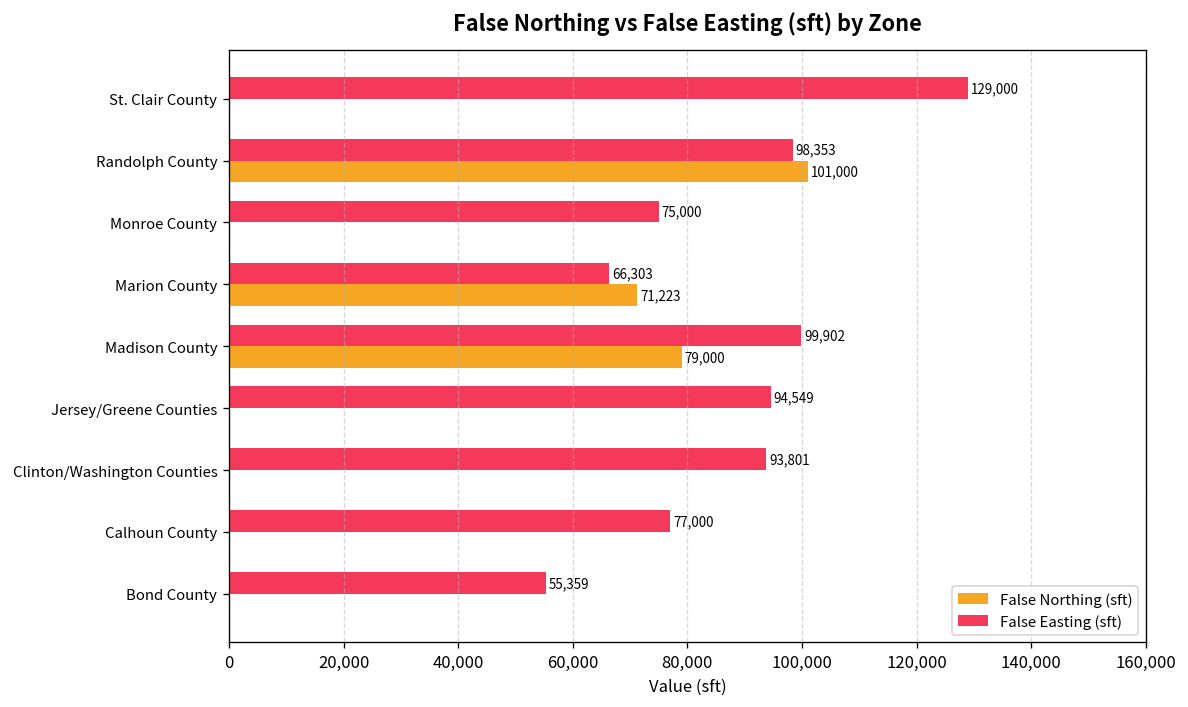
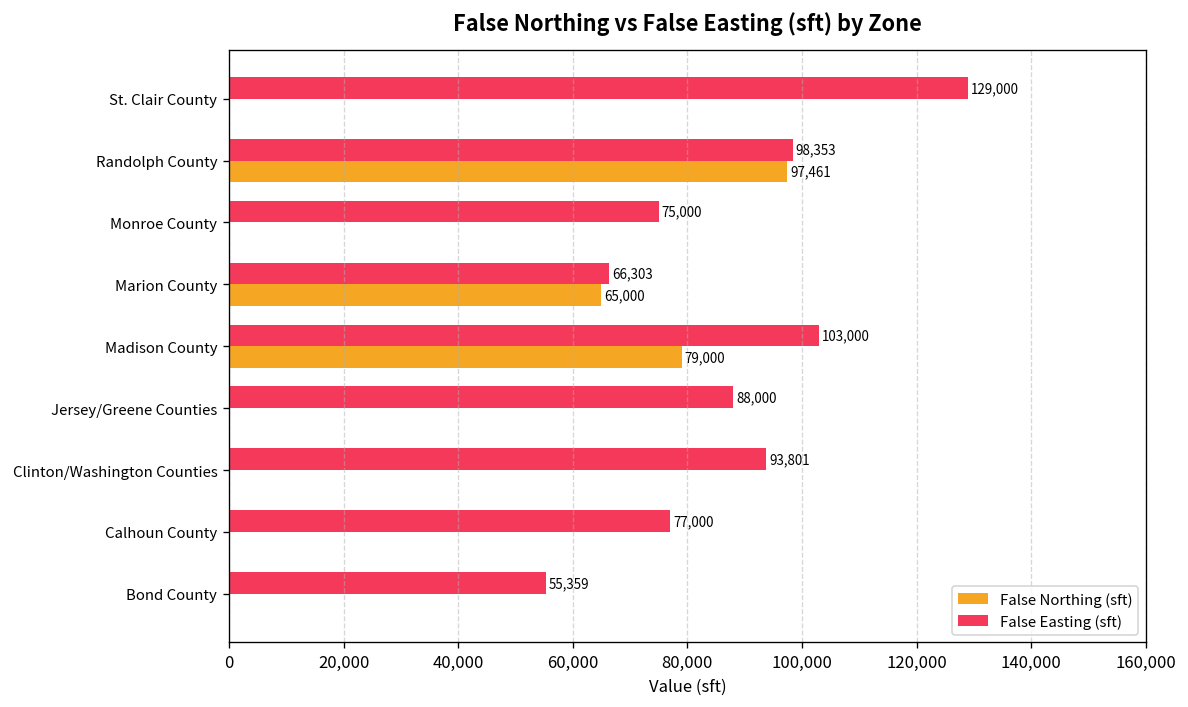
  {
    "False Northing (sft)": {
-     "Randolph County": "101,000",
-     "Marion County": "71,223",
+     "Randolph County": "97,461",
+     "Marion County": "65,000",
      "Madison County": "79,000"
    },
    "False Easting (sft)": {
      "St. Clair County": "129,000",
      "Randolph County": "98,353",
      "Monroe County": "75,000",
      "Marion County": "66,303",
-     "Madison County": "99,902",
-     "Jersey/Greene Counties": "94,549",
+     "Madison County": "103,000",
+     "Jersey/Greene Counties": "88,000",
      "Clinton/Washington Counties": "93,801",
      "Calhoun County": "77,000",
      "Bond County": "55,359"
    }
  }
